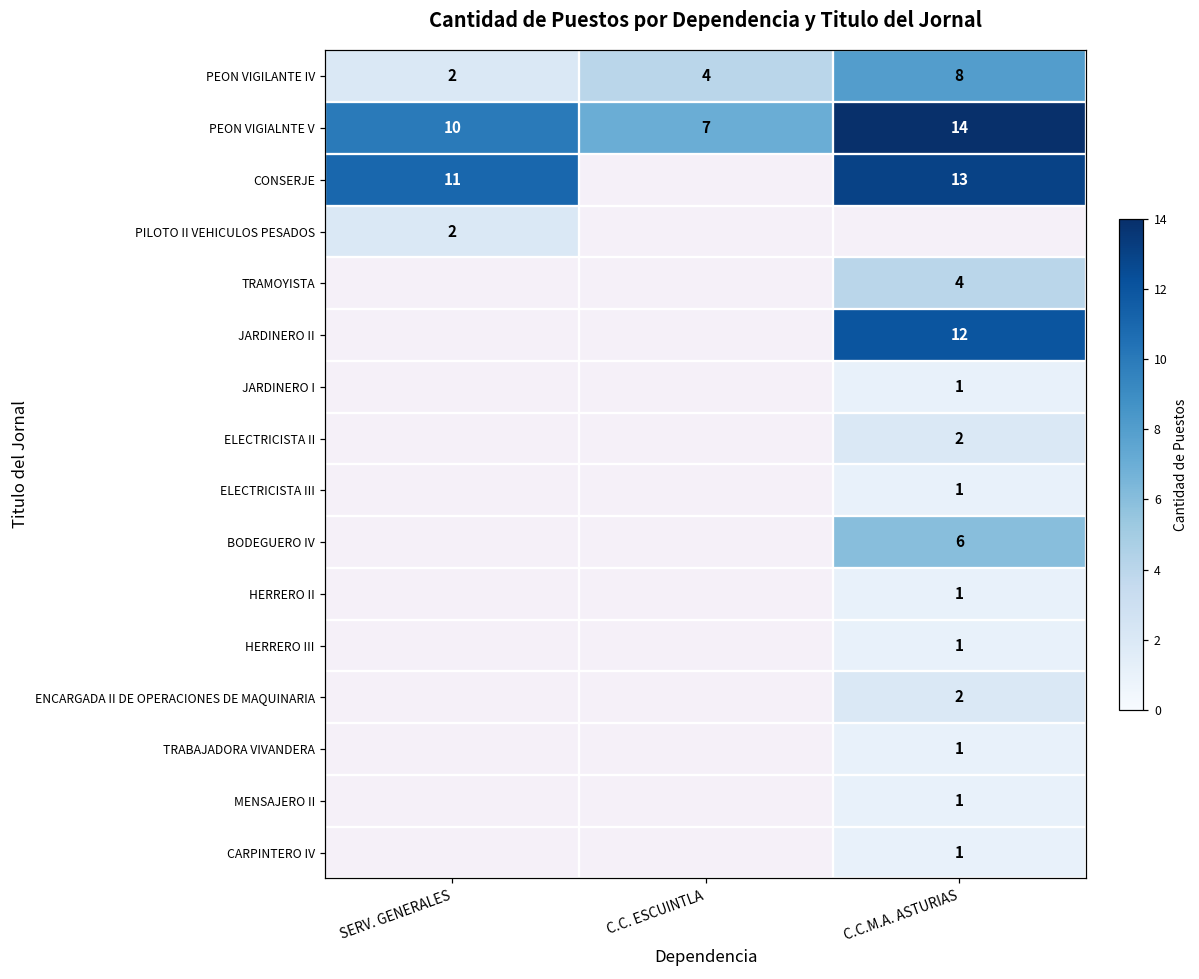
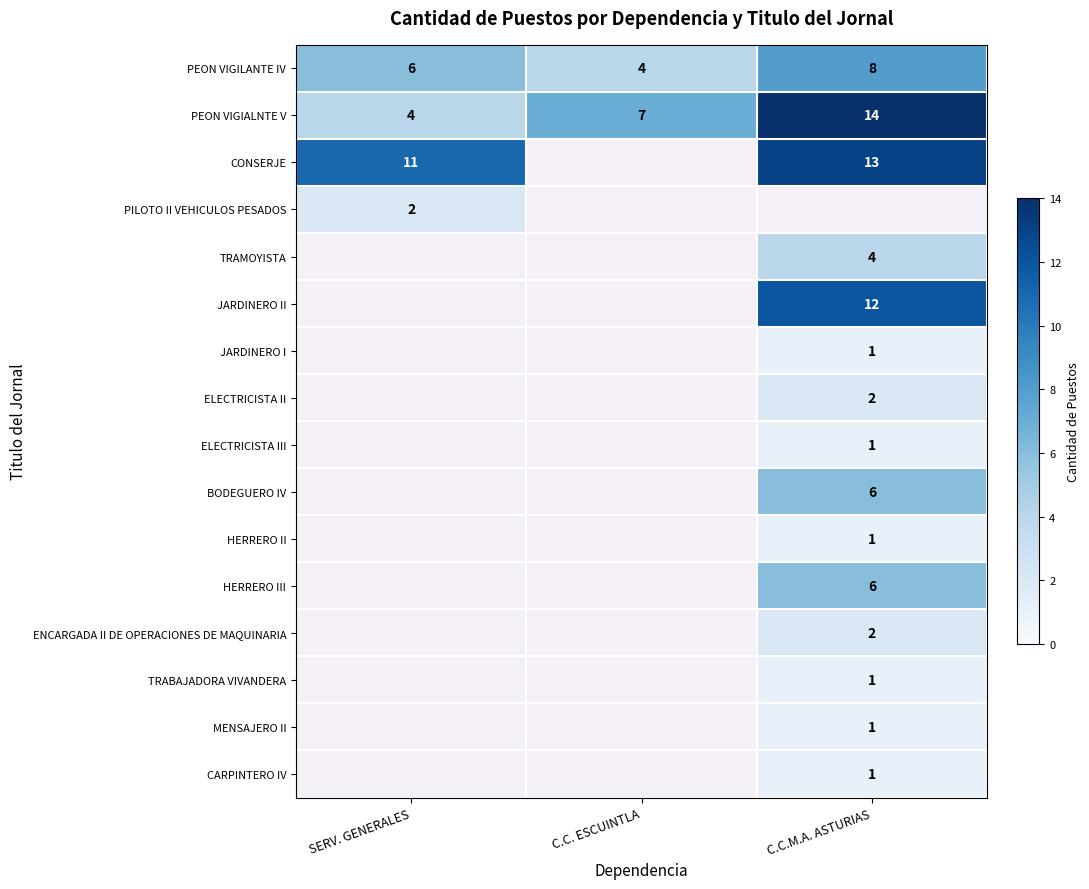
  {
    "PEON VIGILANTE IV": {
-     "SERV. GENERALES": 2,
+     "SERV. GENERALES": 6,
      "C.C. ESCUINTLA": 4,
      "C.C.M.A. ASTURIAS": 8
    },
    "PEON VIGIALNTE V": {
-     "SERV. GENERALES": 10,
+     "SERV. GENERALES": 4,
      "C.C. ESCUINTLA": 7,
      "C.C.M.A. ASTURIAS": 14
    },
    "CONSERJE": {
      "SERV. GENERALES": 11,
      "C.C.M.A. ASTURIAS": 13
    },
    "PILOTO II VEHICULOS PESADOS": {
      "SERV. GENERALES": 2
    },
    "TRAMOYISTA": {
      "C.C.M.A. ASTURIAS": 4
    },
    "JARDINERO II": {
      "C.C.M.A. ASTURIAS": 12
    },
    "JARDINERO I": {
      "C.C.M.A. ASTURIAS": 1
    },
    "ELECTRICISTA II": {
      "C.C.M.A. ASTURIAS": 2
    },
    "ELECTRICISTA III": {
      "C.C.M.A. ASTURIAS": 1
    },
    "BODEGUERO IV": {
      "C.C.M.A. ASTURIAS": 6
    },
    "HERRERO II": {
      "C.C.M.A. ASTURIAS": 1
    },
    "HERRERO III": {
-     "C.C.M.A. ASTURIAS": 1
+     "C.C.M.A. ASTURIAS": 6
    },
    "ENCARGADA II DE OPERACIONES DE MAQUINARIA": {
      "C.C.M.A. ASTURIAS": 2
    },
    "TRABAJADORA VIVANDERA": {
      "C.C.M.A. ASTURIAS": 1
    },
    "MENSAJERO II": {
      "C.C.M.A. ASTURIAS": 1
    },
    "CARPINTERO IV": {
      "C.C.M.A. ASTURIAS": 1
    }
  }
